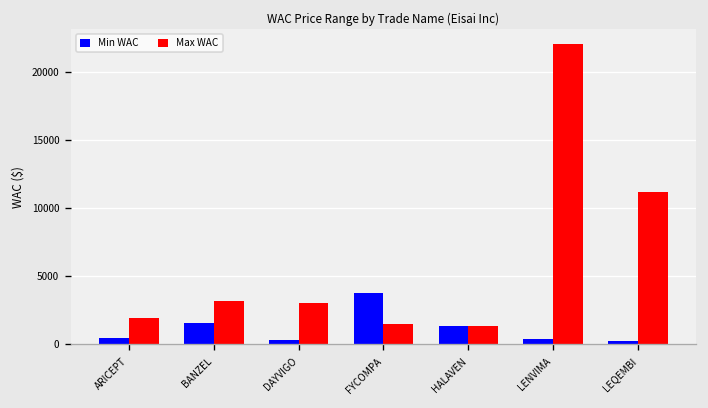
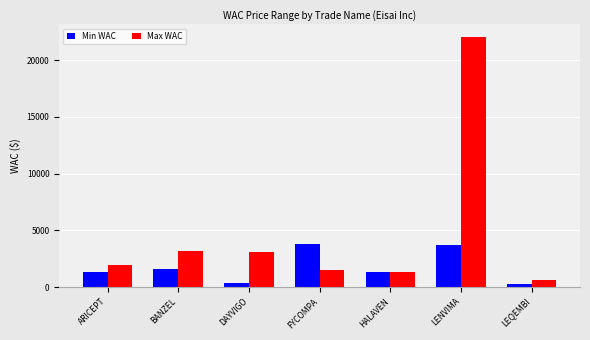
  {
    "Min WAC": {
-     "ARICEPT": 500,
+     "ARICEPT": 1300,
      "BANZEL": 1600,
      "DAYVIGO": 300,
      "FYCOMPA": 3800,
      "HALAVEN": 1300,
-     "LENVIMA": 400,
+     "LENVIMA": 3700,
      "LEQEMBI": 300
    },
    "Max WAC": {
      "ARICEPT": 1900,
      "BANZEL": 3200,
      "DAYVIGO": 3100,
      "FYCOMPA": 1500,
      "HALAVEN": 1300,
      "LENVIMA": 22100,
-     "LEQEMBI": 11200
+     "LEQEMBI": 600
    }
  }
